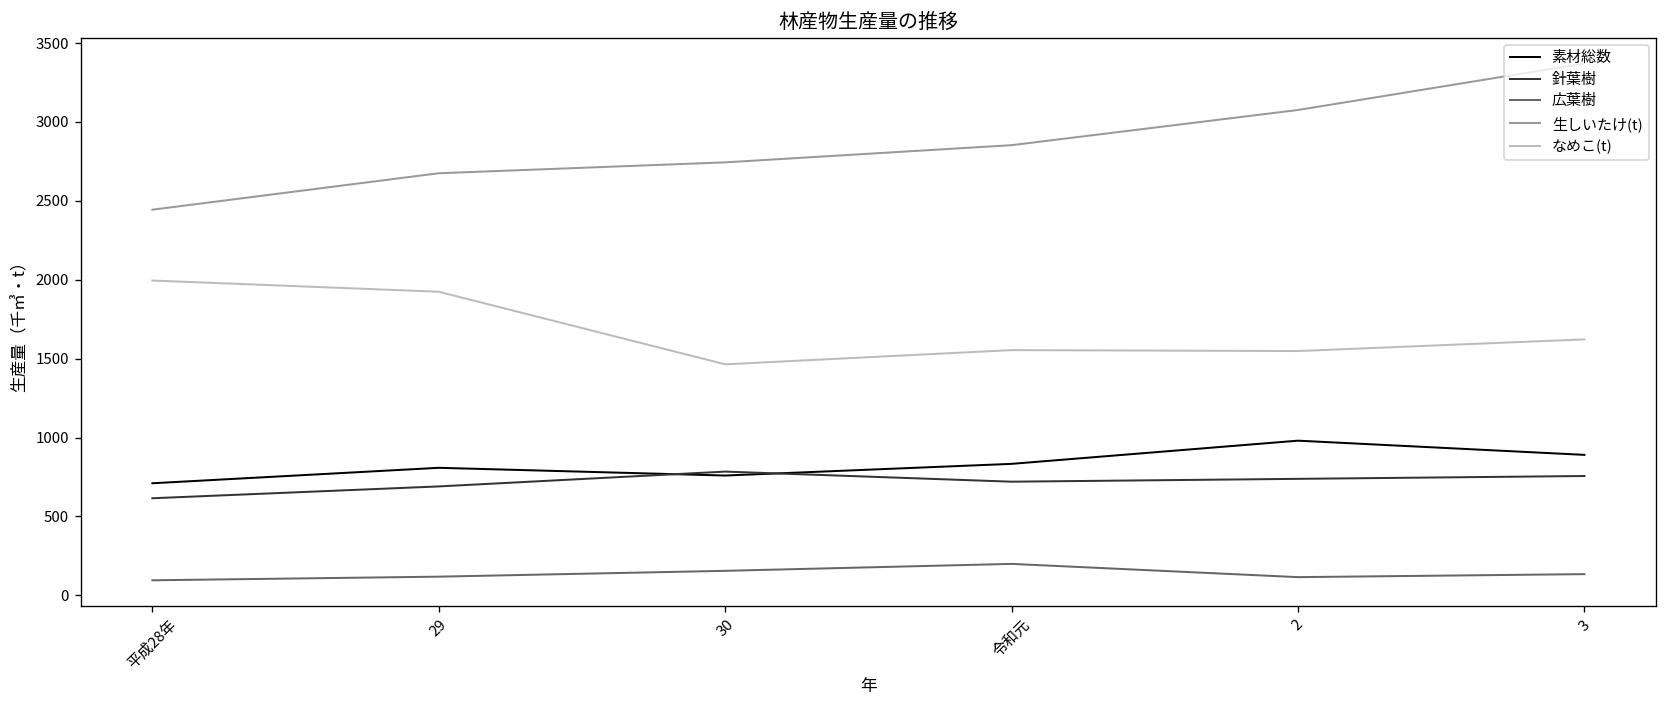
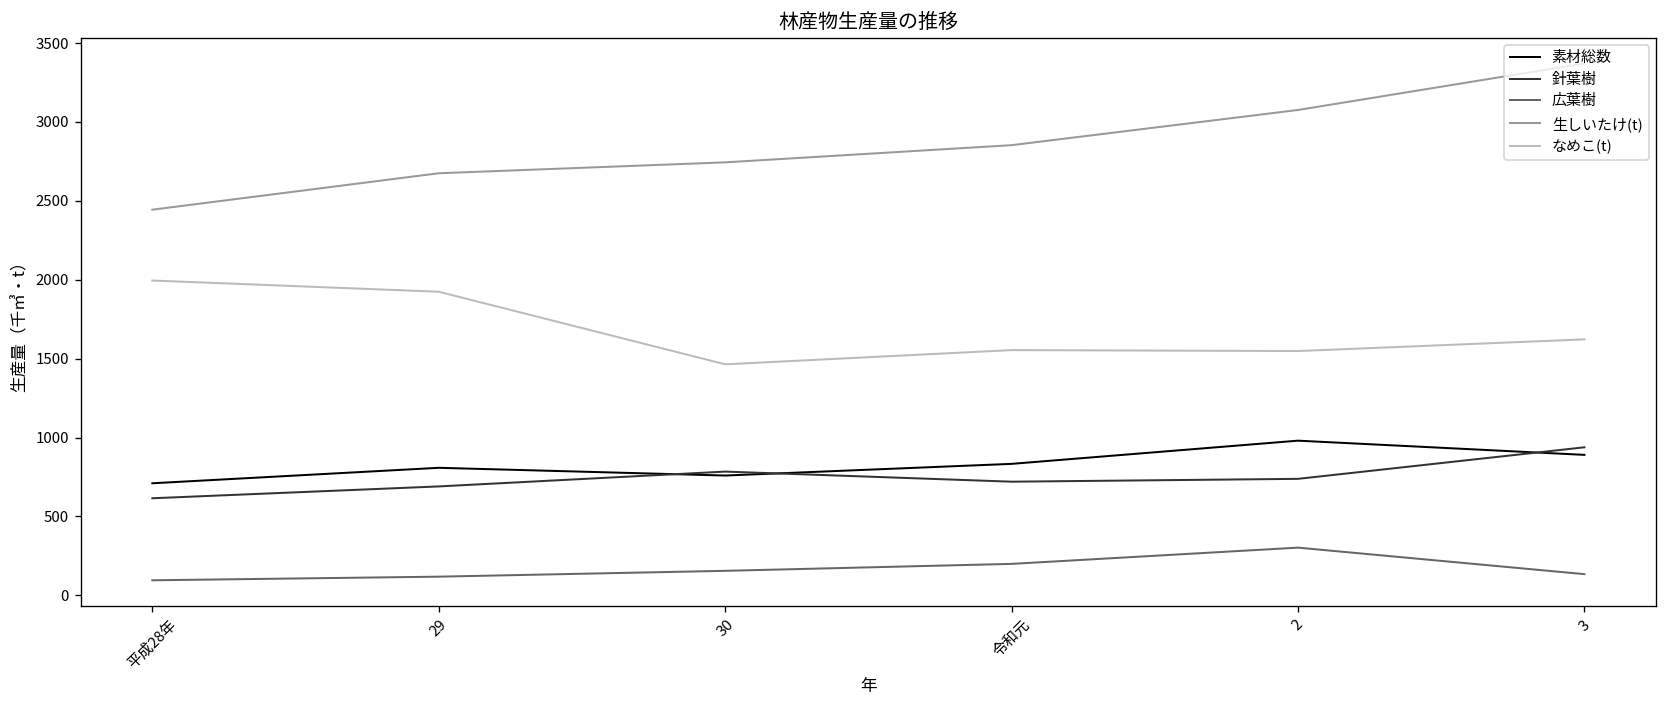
  {
    "素材総数": {
      "平成28年": 710,
      "29": 810,
      "30": 760,
      "令和元": 830,
      "2": 980,
      "3": 890
    },
    "針葉樹": {
      "平成28年": 620,
      "29": 690,
      "30": 780,
      "令和元": 720,
      "2": 740,
-     "3": 760
+     "3": 940
    },
    "広葉樹": {
      "平成28年": 100,
      "29": 120,
      "30": 160,
      "令和元": 200,
-     "2": 120,
+     "2": 300,
      "3": 130
    }
  }
